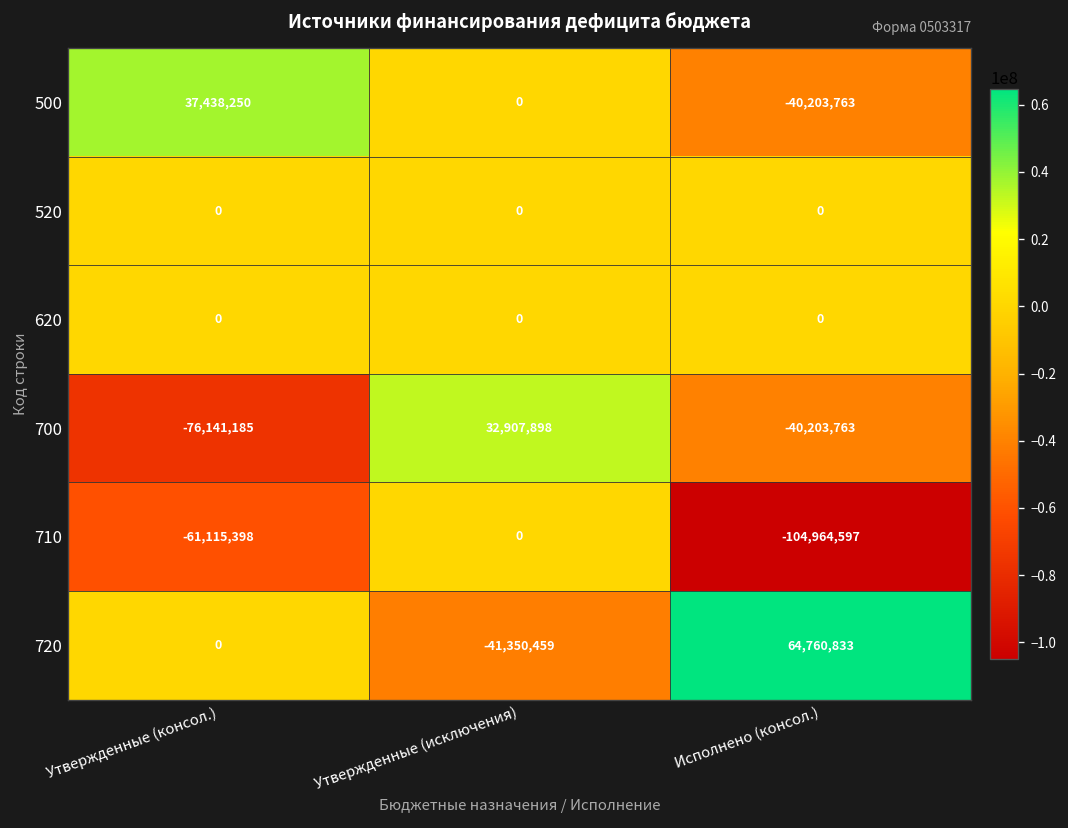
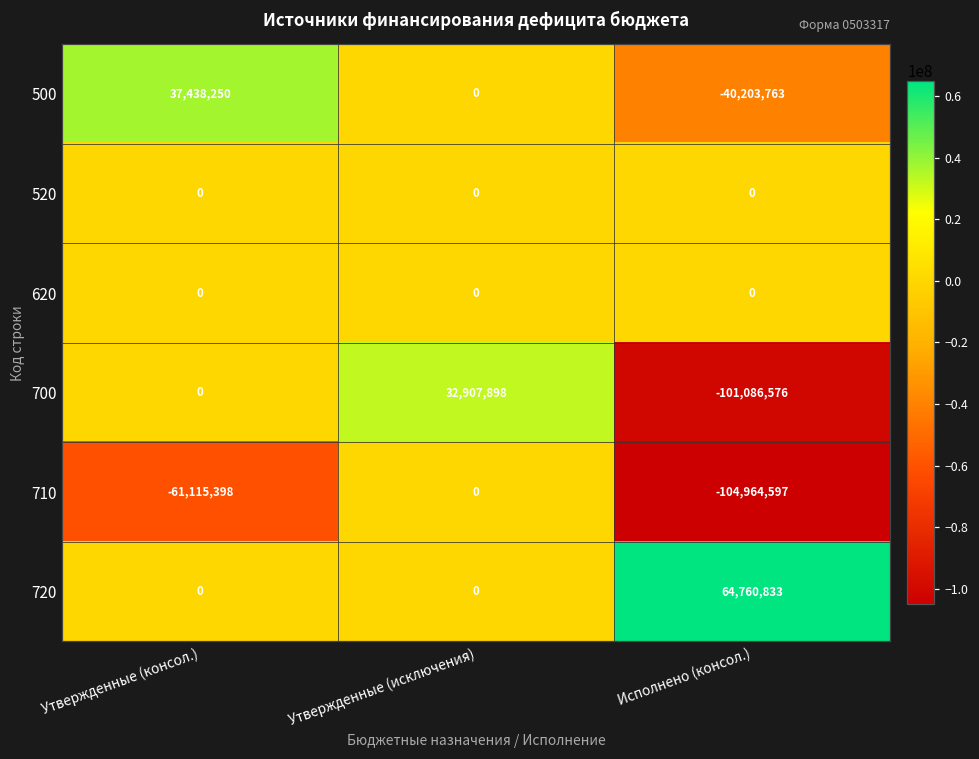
  {
    "500": {
      "Утвержденные (консол.)": "37,438,250",
      "Утвержденные (исключения)": "0",
      "Исполнено (консол.)": "-40,203,763"
    },
    "520": {
      "Утвержденные (консол.)": "0",
      "Утвержденные (исключения)": "0",
      "Исполнено (консол.)": "0"
    },
    "620": {
      "Утвержденные (консол.)": "0",
      "Утвержденные (исключения)": "0",
      "Исполнено (консол.)": "0"
    },
    "700": {
-     "Утвержденные (консол.)": "-76,141,185",
+     "Утвержденные (консол.)": "0",
      "Утвержденные (исключения)": "32,907,898",
-     "Исполнено (консол.)": "-40,203,763"
+     "Исполнено (консол.)": "-101,086,576"
    },
    "710": {
      "Утвержденные (консол.)": "-61,115,398",
      "Утвержденные (исключения)": "0",
      "Исполнено (консол.)": "-104,964,597"
    },
    "720": {
      "Утвержденные (консол.)": "0",
-     "Утвержденные (исключения)": "-41,350,459",
+     "Утвержденные (исключения)": "0",
      "Исполнено (консол.)": "64,760,833"
    }
  }
